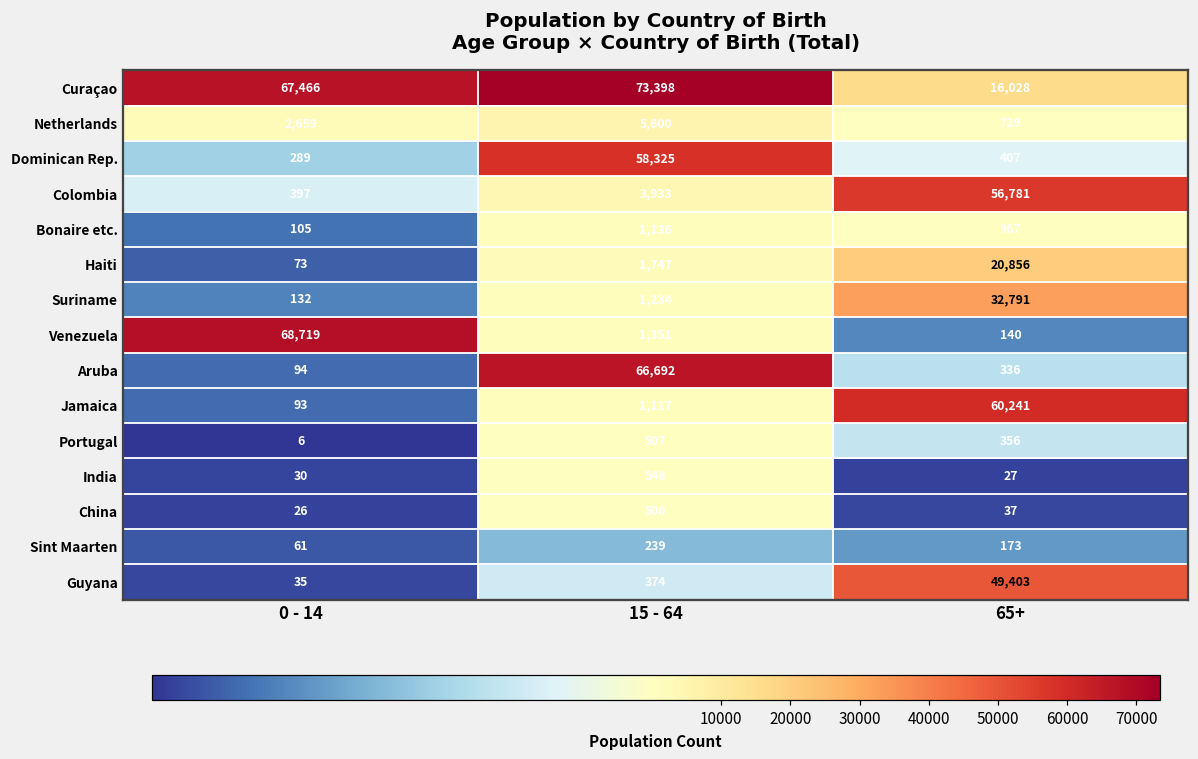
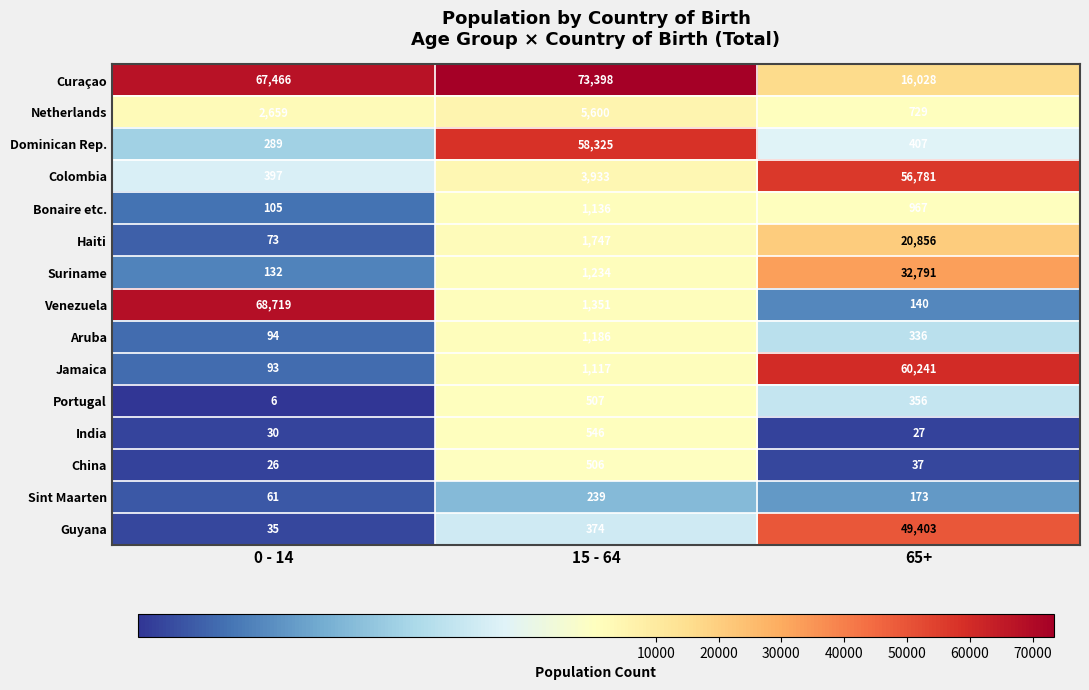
  {
    "Curaçao": {
      "0 - 14": "67,466",
      "15 - 64": "73,398",
      "65+": "16,028"
    },
    "Netherlands": {
      "0 - 14": "2,659",
      "15 - 64": "5,600",
      "65+": "729"
    },
    "Dominican Rep.": {
      "0 - 14": "289",
      "15 - 64": "58,325"
    },
    "Colombia": {
      "15 - 64": "3,933",
      "65+": "56,781"
    },
    "Bonaire etc.": {
      "0 - 14": "105",
      "15 - 64": "1,136",
      "65+": "967"
    },
    "Haiti": {
      "0 - 14": "73",
      "15 - 64": "1,747",
      "65+": "20,856"
    },
    "Suriname": {
      "0 - 14": "132",
      "15 - 64": "1,234",
      "65+": "32,791"
    },
    "Venezuela": {
      "0 - 14": "68,719",
      "15 - 64": "1,351",
      "65+": "140"
    },
    "Aruba": {
      "0 - 14": "94",
-     "15 - 64": "66,692",
+     "15 - 64": "1,186",
      "65+": "336"
    },
    "Jamaica": {
      "0 - 14": "93",
      "15 - 64": "1,117",
      "65+": "60,241"
    },
    "Portugal": {
      "0 - 14": "6",
      "15 - 64": "507",
      "65+": "356"
    },
    "India": {
      "0 - 14": "30",
      "15 - 64": "546",
      "65+": "27"
    },
    "China": {
      "0 - 14": "26",
      "15 - 64": "506",
      "65+": "37"
    },
    "Sint Maarten": {
      "0 - 14": "61",
      "15 - 64": "239",
      "65+": "173"
    },
    "Guyana": {
      "0 - 14": "35",
      "15 - 64": "374",
      "65+": "49,403"
    }
  }
